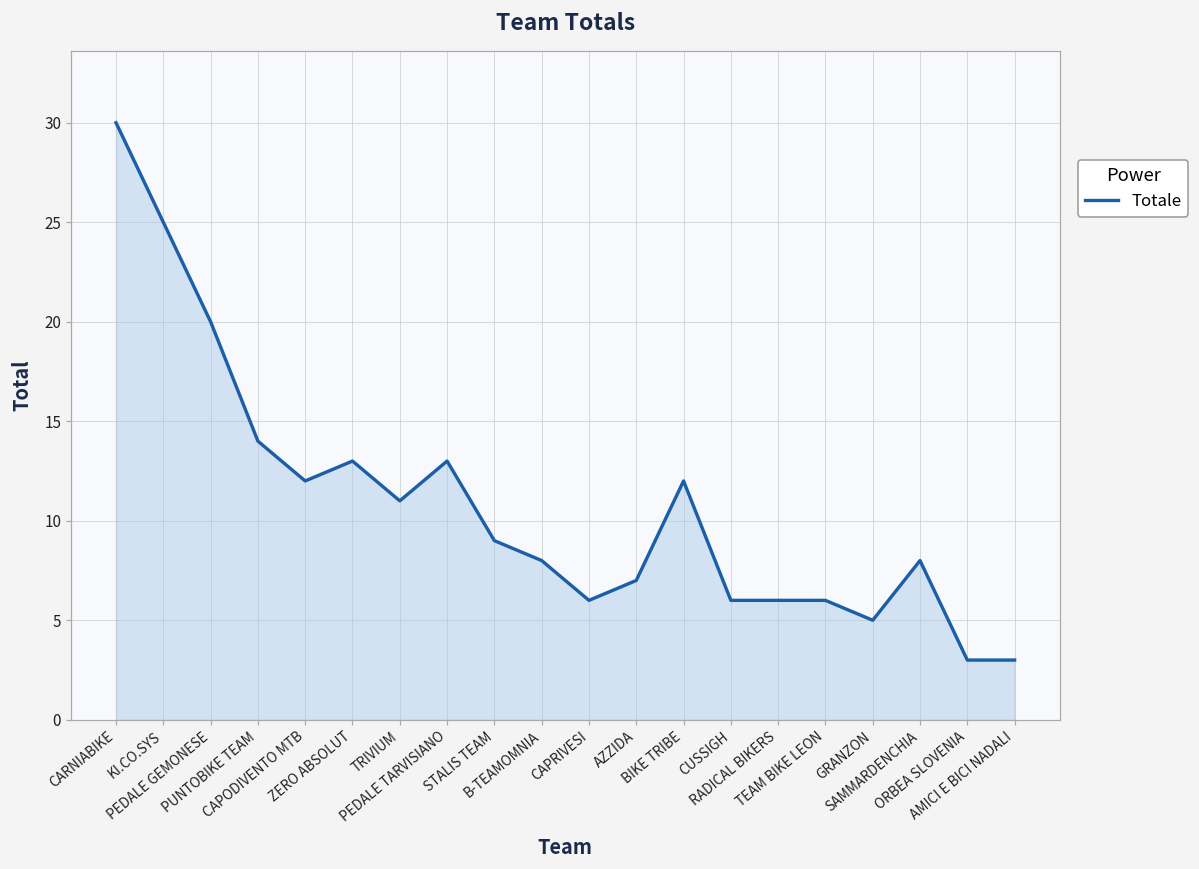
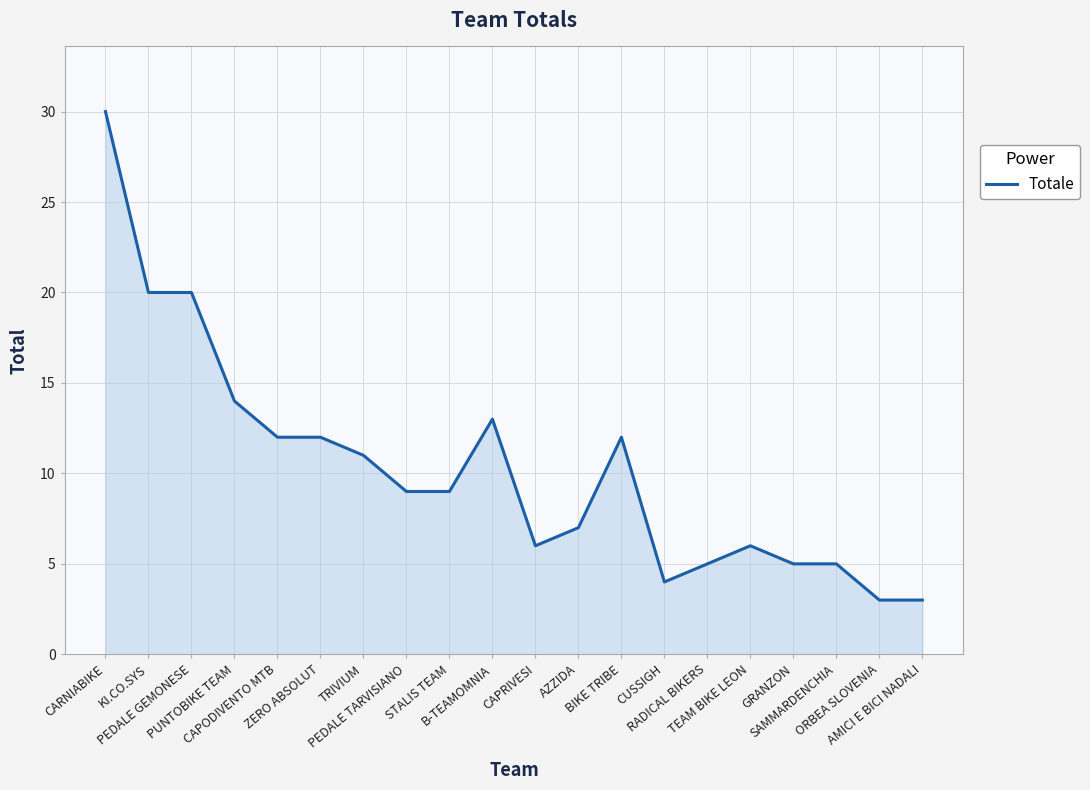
  {
    "CARNIABIKE": 30,
-   "KI.CO.SYS": 25,
+   "KI.CO.SYS": 20,
    "PEDALE GEMONESE": 20,
    "PUNTOBIKE TEAM": 14,
    "CAPODIVENTO MTB": 12,
-   "ZERO ABSOLUT": 13,
+   "ZERO ABSOLUT": 12,
    "TRIVIUM": 11,
-   "PEDALE TARVISIANO": 13,
+   "PEDALE TARVISIANO": 9,
    "STALIS TEAM": 9,
-   "B-TEAMOMNIA": 8,
+   "B-TEAMOMNIA": 13,
    "CAPRIVESI": 6,
    "AZZIDA": 7,
    "BIKE TRIBE": 12,
-   "CUSSIGH": 6,
-   "RADICAL BIKERS": 6,
+   "CUSSIGH": 4,
+   "RADICAL BIKERS": 5,
    "TEAM BIKE LEON": 6,
    "GRANZON": 5,
-   "SAMMARDENCHIA": 8,
+   "SAMMARDENCHIA": 5,
    "ORBEA SLOVENIA": 3,
    "AMICI E BICI NADALI": 3
  }
